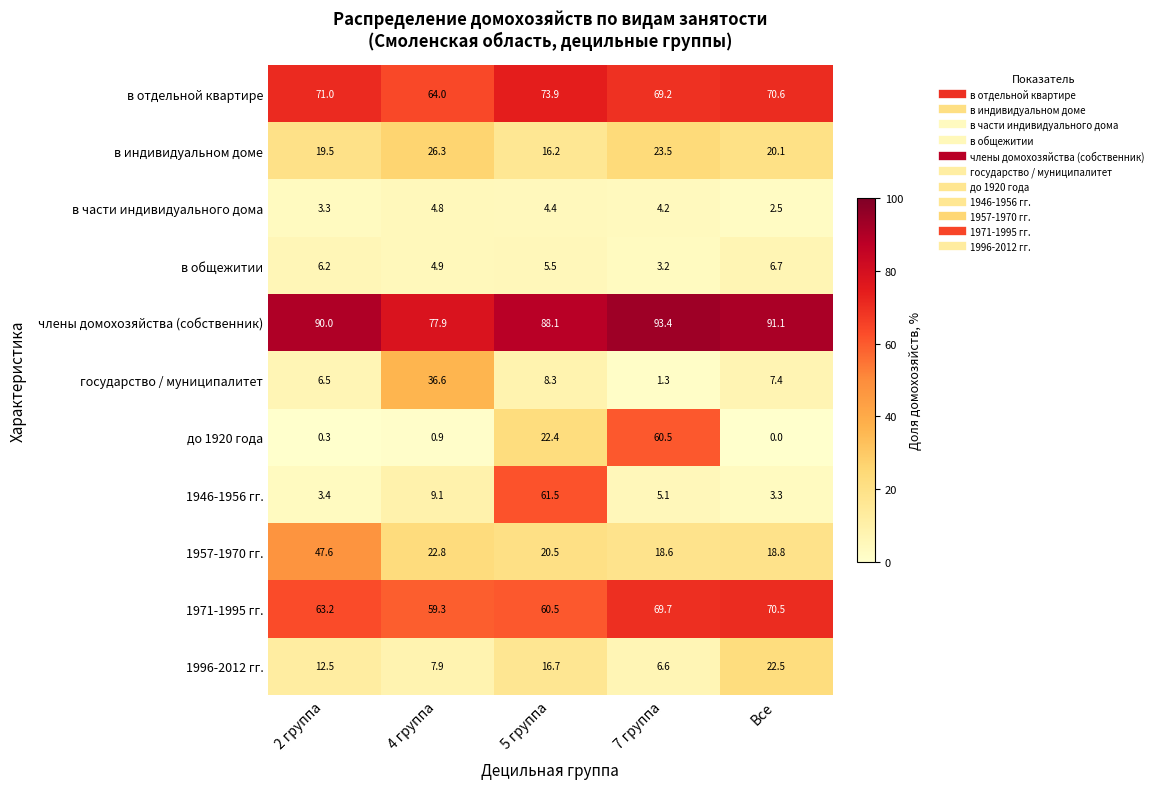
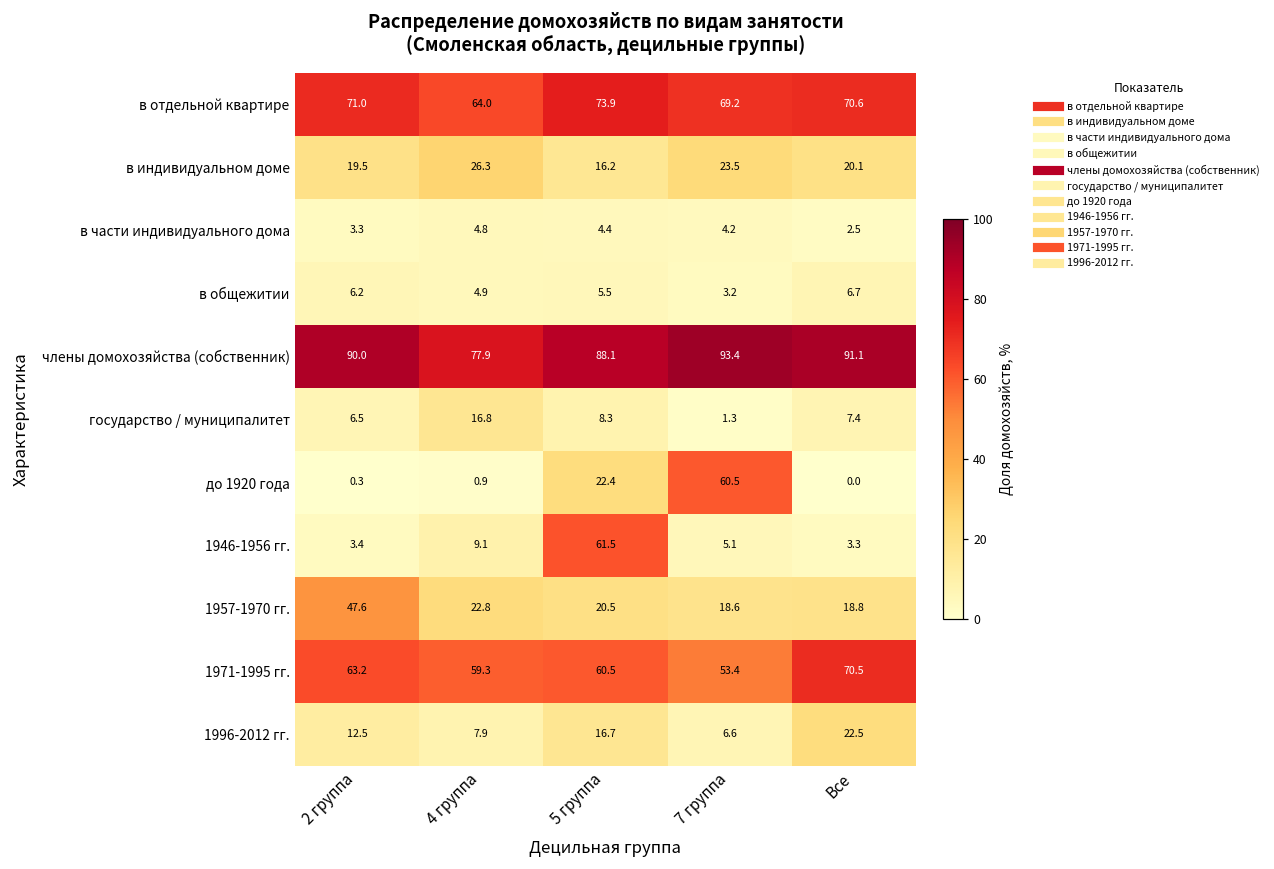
  {
    "в отдельной квартире": {
      "2 группа": 71.0,
      "4 группа": 64.0,
      "5 группа": 73.9,
      "7 группа": 69.2,
      "Все": 70.6
    },
    "в индивидуальном доме": {
      "2 группа": 19.5,
      "4 группа": 26.3,
      "5 группа": 16.2,
      "7 группа": 23.5,
      "Все": 20.1
    },
    "в части индивидуального дома": {
      "2 группа": 3.3,
      "4 группа": 4.8,
      "5 группа": 4.4,
      "7 группа": 4.2,
      "Все": 2.5
    },
    "в общежитии": {
      "2 группа": 6.2,
      "4 группа": 4.9,
      "5 группа": 5.5,
      "7 группа": 3.2,
      "Все": 6.7
    },
    "члены домохозяйства (собственник)": {
      "2 группа": 90.0,
      "4 группа": 77.9,
      "5 группа": 88.1,
      "7 группа": 93.4,
      "Все": 91.1
    },
    "государство / муниципалитет": {
      "2 группа": 6.5,
-     "4 группа": 36.6,
+     "4 группа": 16.8,
      "5 группа": 8.3,
      "7 группа": 1.3,
      "Все": 7.4
    },
    "до 1920 года": {
      "2 группа": 0.3,
      "4 группа": 0.9,
      "5 группа": 22.4,
      "7 группа": 60.5,
      "Все": 0.0
    },
    "1946-1956 гг.": {
      "2 группа": 3.4,
      "4 группа": 9.1,
      "5 группа": 61.5,
      "7 группа": 5.1,
      "Все": 3.3
    },
    "1957-1970 гг.": {
      "2 группа": 47.6,
      "4 группа": 22.8,
      "5 группа": 20.5,
      "7 группа": 18.6,
      "Все": 18.8
    },
    "1971-1995 гг.": {
      "2 группа": 63.2,
      "4 группа": 59.3,
      "5 группа": 60.5,
-     "7 группа": 69.7,
+     "7 группа": 53.4,
      "Все": 70.5
    },
    "1996-2012 гг.": {
      "2 группа": 12.5,
      "4 группа": 7.9,
      "5 группа": 16.7,
      "7 группа": 6.6,
      "Все": 22.5
    }
  }
